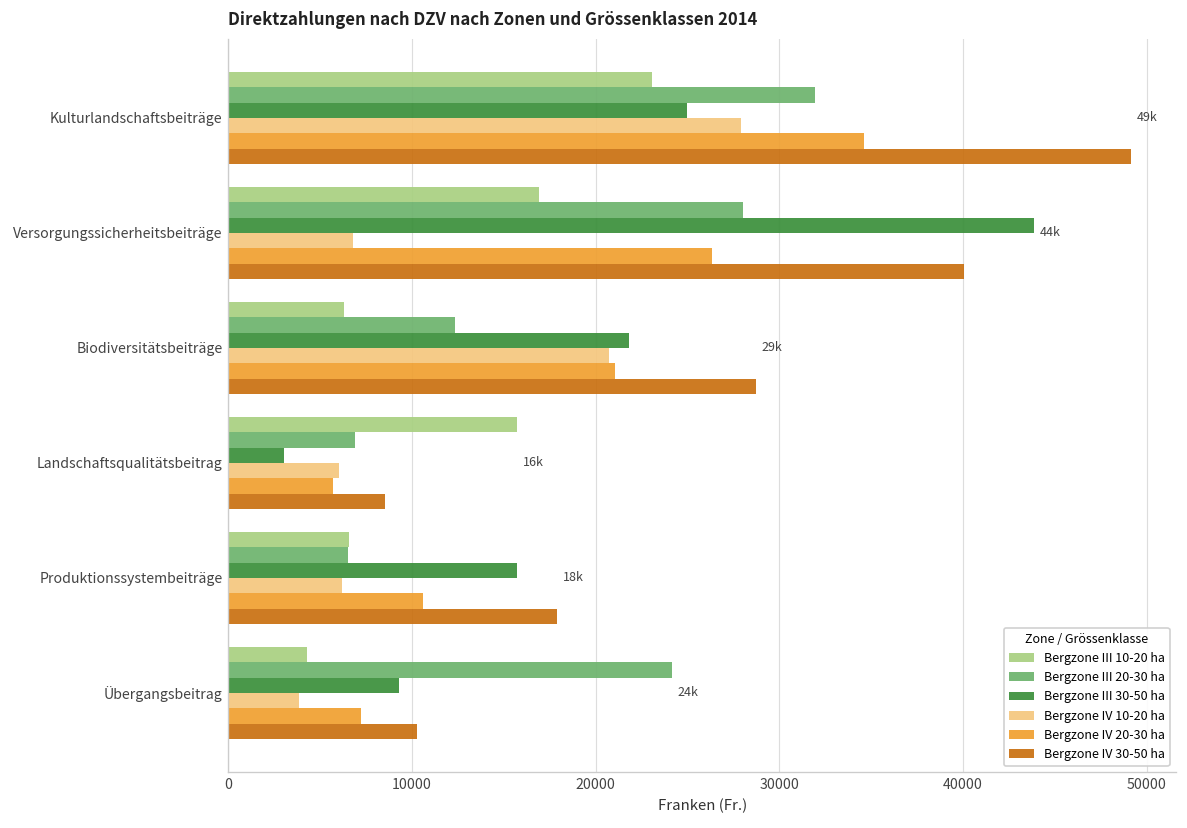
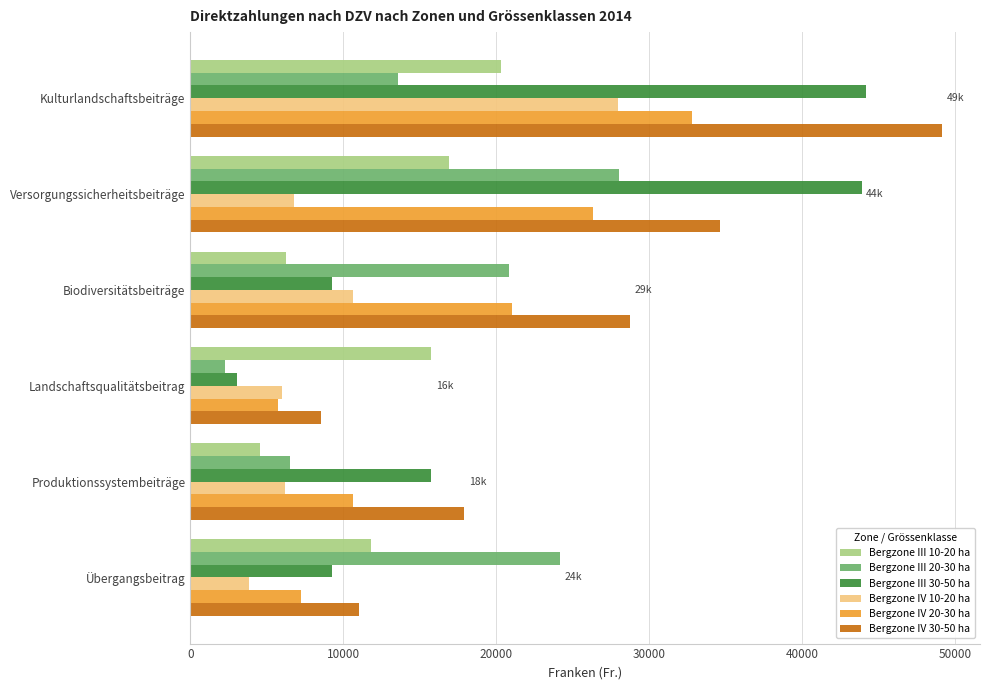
  {
    "Bergzone III 10-20 ha": {
-     "Kulturlandschaftsbeiträge": 23100,
+     "Kulturlandschaftsbeiträge": 20300,
      "Versorgungssicherheitsbeiträge": 16900,
      "Biodiversitätsbeiträge": 6300,
-     "Produktionssystembeiträge": 6600,
-     "Übergangsbeitrag": 4300
+     "Produktionssystembeiträge": 4500,
+     "Übergangsbeitrag": 11800
    },
    "Bergzone III 20-30 ha": {
-     "Kulturlandschaftsbeiträge": 31900,
+     "Kulturlandschaftsbeiträge": 13600,
      "Versorgungssicherheitsbeiträge": 28000,
-     "Biodiversitätsbeiträge": 12300,
-     "Landschaftsqualitätsbeitrag": 6900,
+     "Biodiversitätsbeiträge": 20800,
+     "Landschaftsqualitätsbeitrag": 2200,
      "Produktionssystembeiträge": 6500
    },
    "Bergzone III 30-50 ha": {
-     "Kulturlandschaftsbeiträge": 25000,
-     "Biodiversitätsbeiträge": 21800,
+     "Kulturlandschaftsbeiträge": 44200,
+     "Biodiversitätsbeiträge": 9200,
      "Landschaftsqualitätsbeitrag": 3100,
      "Produktionssystembeiträge": 15700,
      "Übergangsbeitrag": 9300
    },
    "Bergzone IV 10-20 ha": {
      "Kulturlandschaftsbeiträge": 27900,
      "Versorgungssicherheitsbeiträge": 6800,
-     "Biodiversitätsbeiträge": 20700,
+     "Biodiversitätsbeiträge": 10600,
      "Landschaftsqualitätsbeitrag": 6000,
      "Produktionssystembeiträge": 6200,
      "Übergangsbeitrag": 3800
    },
    "Bergzone IV 20-30 ha": {
-     "Kulturlandschaftsbeiträge": 34600,
+     "Kulturlandschaftsbeiträge": 32800,
      "Versorgungssicherheitsbeiträge": 26300,
      "Biodiversitätsbeiträge": 21000,
      "Landschaftsqualitätsbeitrag": 5700,
      "Produktionssystembeiträge": 10600,
      "Übergangsbeitrag": 7200
    },
    "Bergzone IV 30-50 ha": {
-     "Versorgungssicherheitsbeiträge": 40000,
+     "Versorgungssicherheitsbeiträge": 34600,
      "Landschaftsqualitätsbeitrag": 8500,
-     "Übergangsbeitrag": 10300
+     "Übergangsbeitrag": 11000
    }
  }
